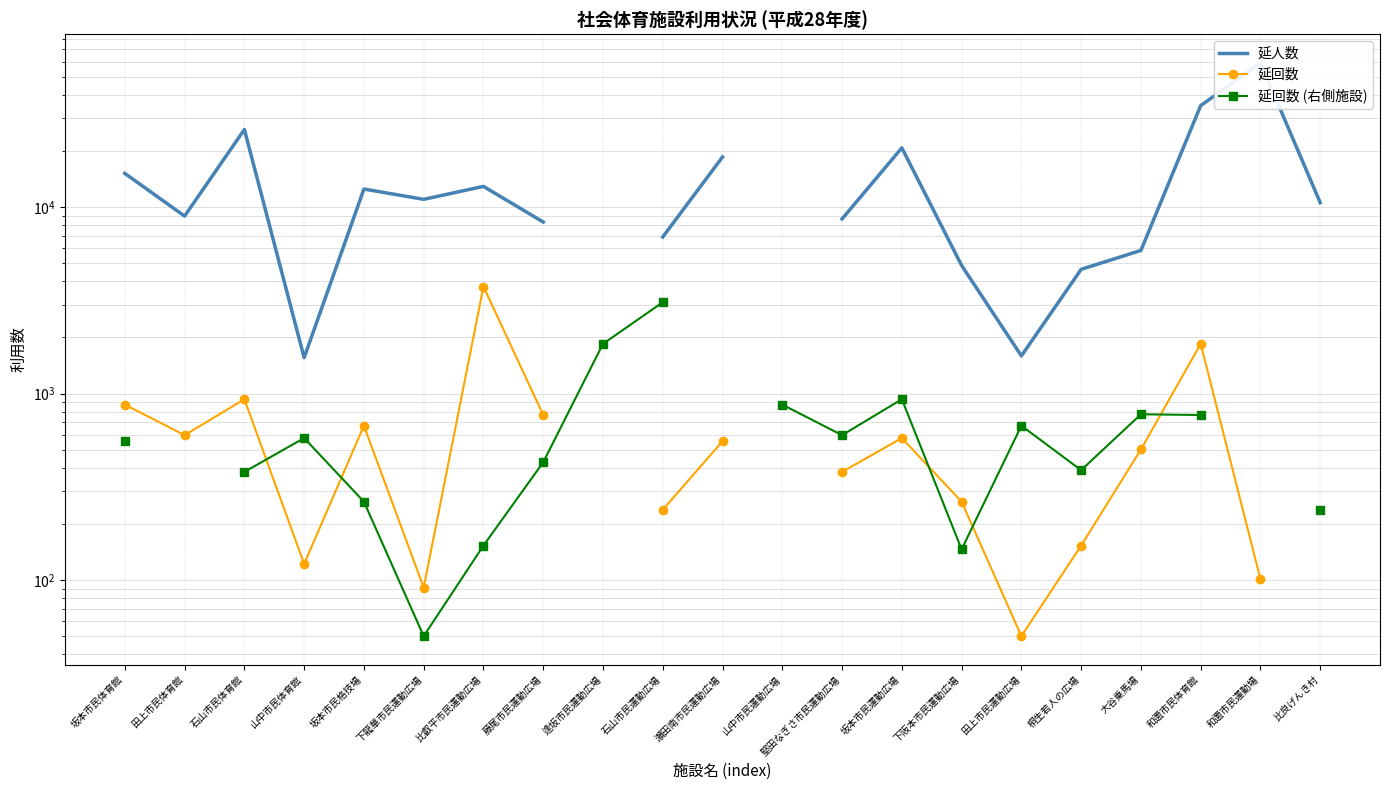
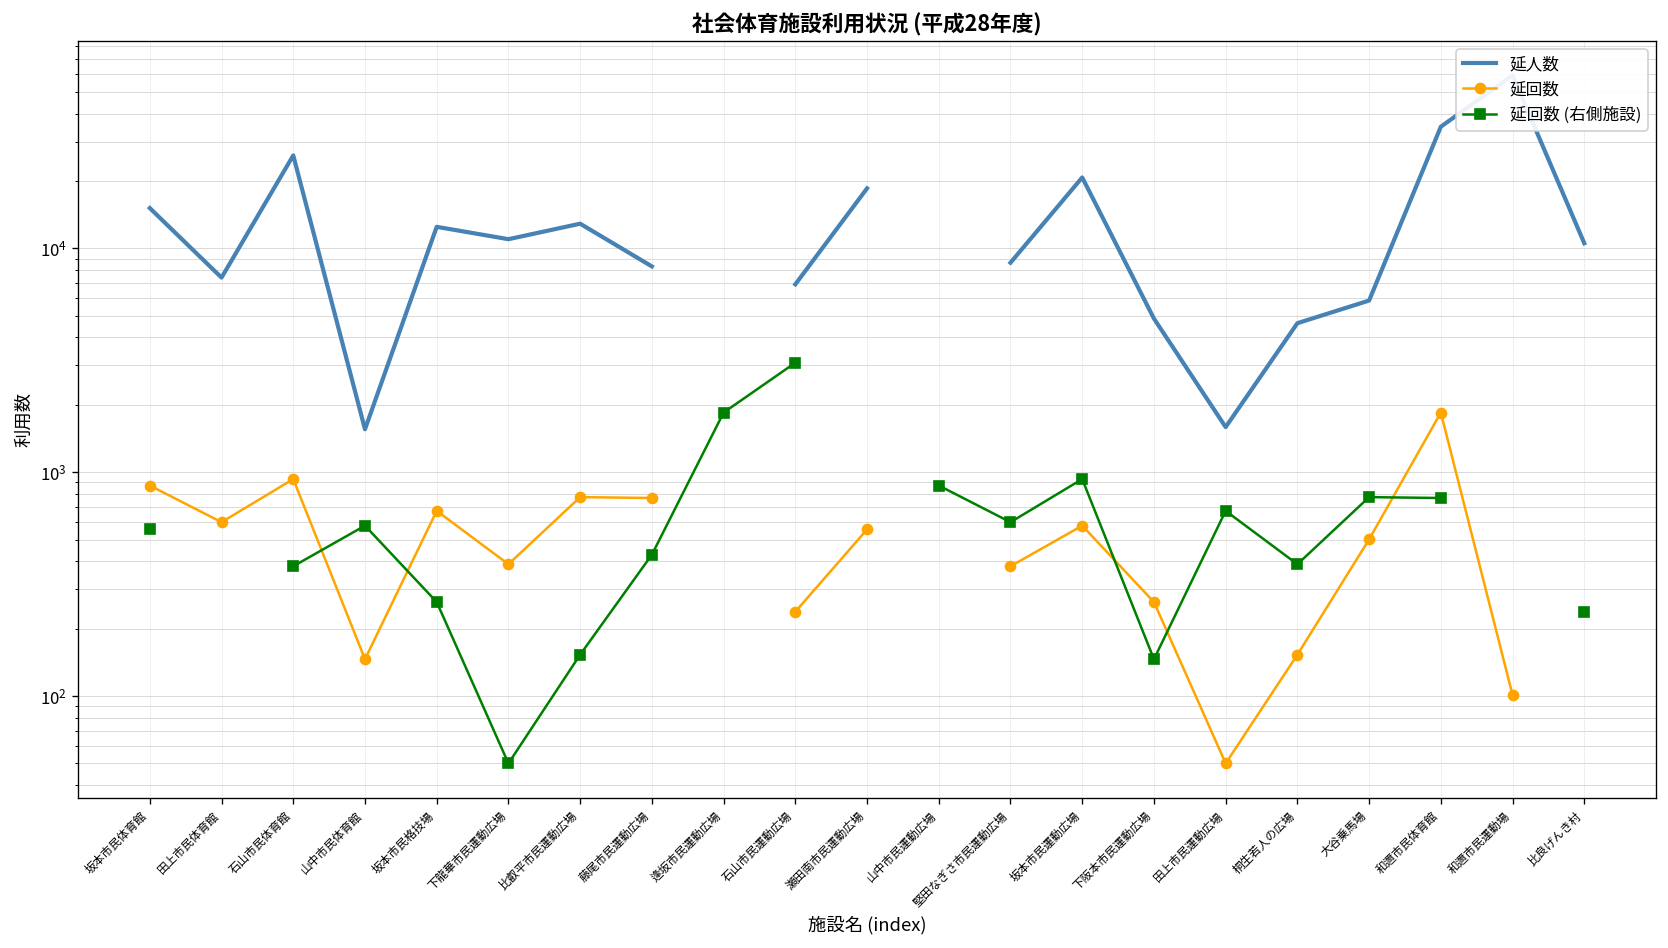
  {
    "延人数": {
      "坂本市民体育館": 15000,
-     "田上市民体育館": 9000,
+     "田上市民体育館": 7400,
      "石山市民体育館": 26000,
      "山中市民体育館": 1600,
      "坂本市民格技場": 12000,
      "下龍華市民運動広場": 11000,
      "比叡平市民運動広場": 13000,
      "藤尾市民運動広場": 8000,
      "石山市民運動広場": 6900,
      "瀬田南市民運動広場": 19000,
      "堅田なぎさ市民運動広場": 9000,
      "坂本市民運動広場": 21000,
      "下阪本市民運動広場": 4900,
      "田上市民運動広場": 1600,
      "桐生若人の広場": 4600,
      "大谷乗馬場": 5900,
      "和邇市民体育館": 35000,
      "比良げんき村": 11000
    },
    "延回数": {
      "坂本市民体育館": 900,
      "田上市民体育館": 600,
      "石山市民体育館": 900,
-     "山中市民体育館": 120,
+     "山中市民体育館": 150,
      "坂本市民格技場": 670,
-     "下龍華市民運動広場": 90,
-     "比叡平市民運動広場": 3700,
+     "下龍華市民運動広場": 390,
+     "比叡平市民運動広場": 770,
      "藤尾市民運動広場": 770,
      "石山市民運動広場": 240,
      "瀬田南市民運動広場": 560,
      "堅田なぎさ市民運動広場": 380,
      "坂本市民運動広場": 580,
      "下阪本市民運動広場": 260,
      "田上市民運動広場": 50,
      "桐生若人の広場": 150,
      "大谷乗馬場": 500,
      "和邇市民体育館": 1800,
      "和邇市民運動場": 100
    },
    "延回数 (右側施設)": {
      "坂本市民体育館": 560,
      "石山市民体育館": 380,
      "山中市民体育館": 580,
      "坂本市民格技場": 260,
      "下龍華市民運動広場": 50,
      "比叡平市民運動広場": 150,
      "藤尾市民運動広場": 430,
      "逢坂市民運動広場": 1800,
      "石山市民運動広場": 3100,
      "山中市民運動広場": 900,
      "堅田なぎさ市民運動広場": 600,
      "坂本市民運動広場": 900,
      "下阪本市民運動広場": 150,
      "田上市民運動広場": 670,
      "桐生若人の広場": 390,
      "大谷乗馬場": 770,
      "和邇市民体育館": 770,
      "比良げんき村": 240
    }
  }
